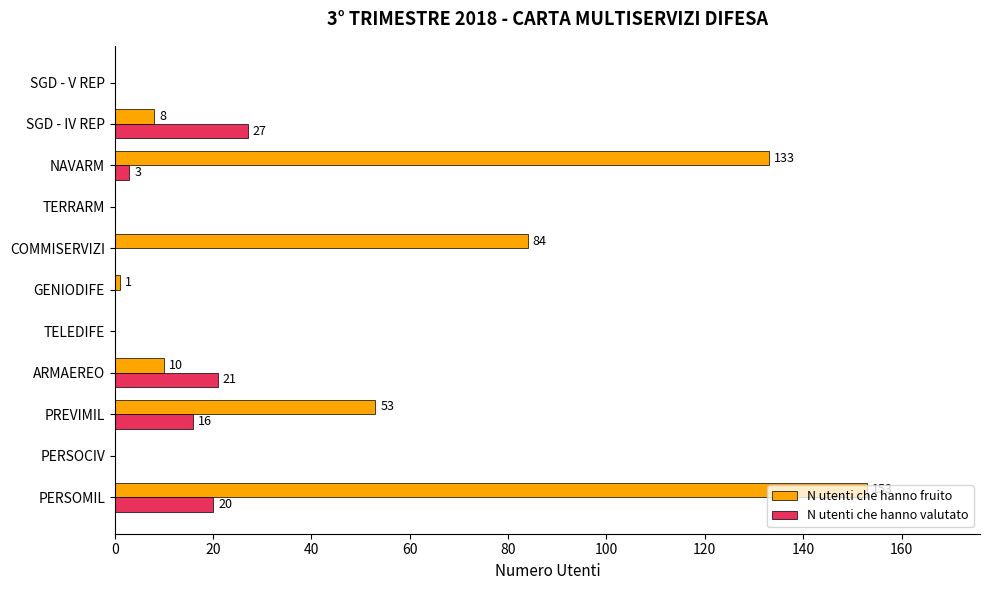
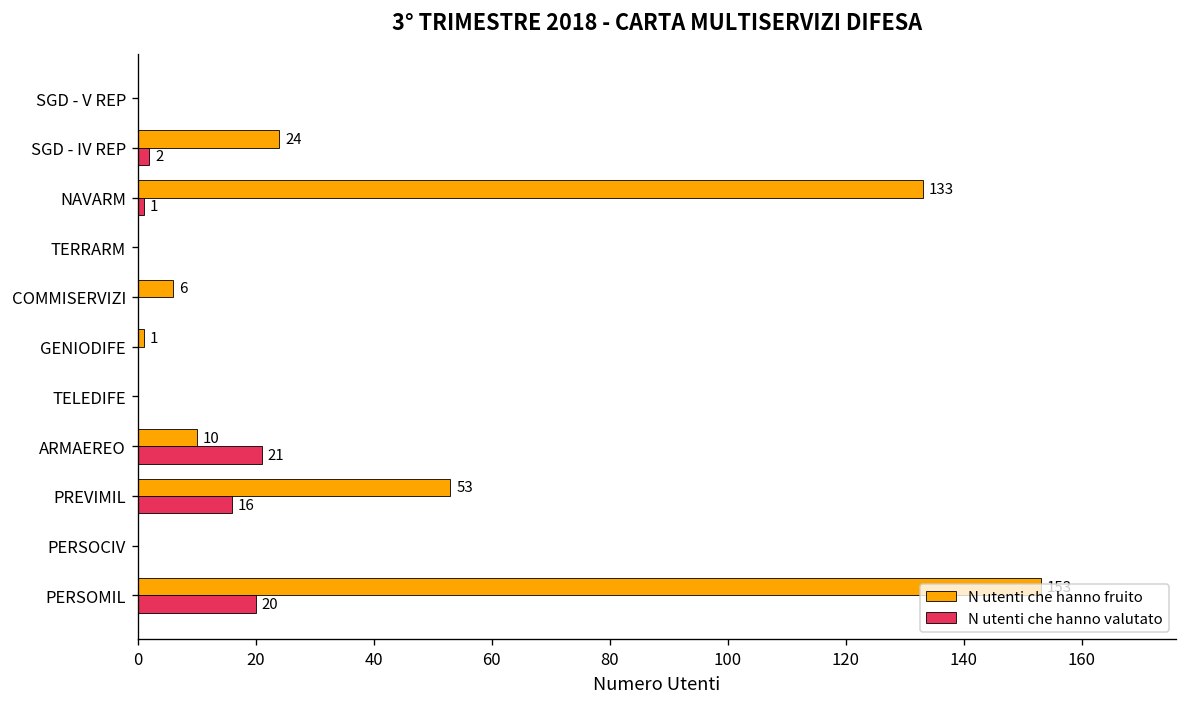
  {
    "N utenti che hanno fruito": {
-     "SGD - IV REP": 8,
+     "SGD - IV REP": 24,
      "NAVARM": 133,
-     "COMMISERVIZI": 84,
+     "COMMISERVIZI": 6,
      "GENIODIFE": 1,
      "ARMAEREO": 10,
      "PREVIMIL": 53
    },
    "N utenti che hanno valutato": {
-     "SGD - IV REP": 27,
-     "NAVARM": 3,
+     "SGD - IV REP": 2,
+     "NAVARM": 1,
      "ARMAEREO": 21,
      "PREVIMIL": 16,
      "PERSOMIL": 20
    }
  }
